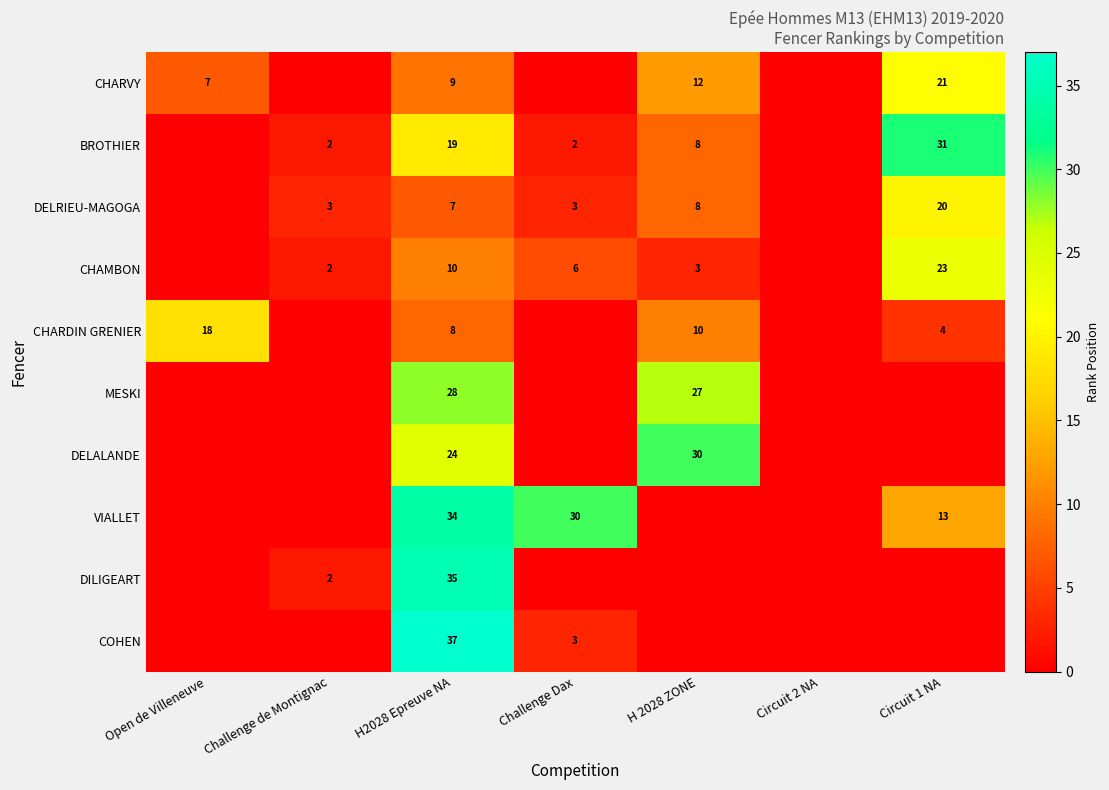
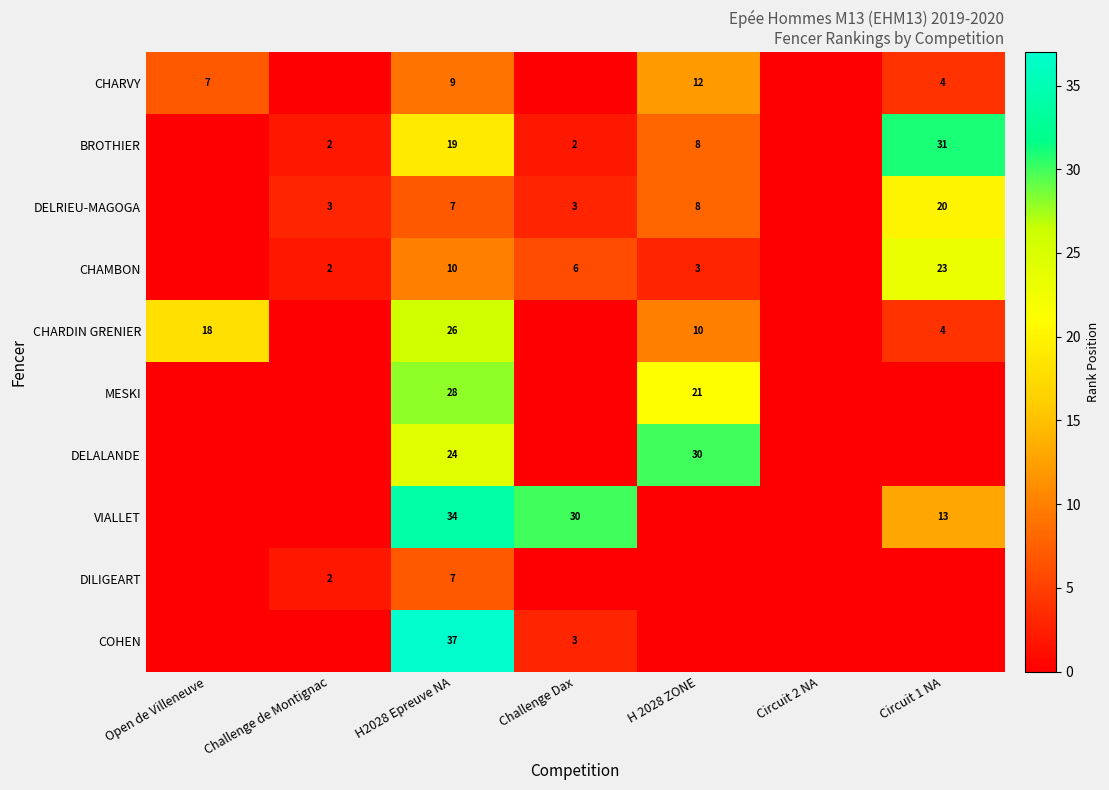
  {
    "CHARVY": {
      "Open de Villeneuve": 7,
      "H2028 Epreuve NA": 9,
      "H 2028 ZONE": 12,
-     "Circuit 1 NA": 21
+     "Circuit 1 NA": 4
    },
    "BROTHIER": {
      "Challenge de Montignac": 2,
      "H2028 Epreuve NA": 19,
      "Challenge Dax": 2,
      "H 2028 ZONE": 8,
      "Circuit 1 NA": 31
    },
    "DELRIEU-MAGOGA": {
      "Challenge de Montignac": 3,
      "H2028 Epreuve NA": 7,
      "Challenge Dax": 3,
      "H 2028 ZONE": 8,
      "Circuit 1 NA": 20
    },
    "CHAMBON": {
      "Challenge de Montignac": 2,
      "H2028 Epreuve NA": 10,
      "Challenge Dax": 6,
      "H 2028 ZONE": 3,
      "Circuit 1 NA": 23
    },
    "CHARDIN GRENIER": {
      "Open de Villeneuve": 18,
-     "H2028 Epreuve NA": 8,
+     "H2028 Epreuve NA": 26,
      "H 2028 ZONE": 10,
      "Circuit 1 NA": 4
    },
    "MESKI": {
      "H2028 Epreuve NA": 28,
-     "H 2028 ZONE": 27
+     "H 2028 ZONE": 21
    },
    "DELALANDE": {
      "H2028 Epreuve NA": 24,
      "H 2028 ZONE": 30
    },
    "VIALLET": {
      "H2028 Epreuve NA": 34,
      "Challenge Dax": 30,
      "Circuit 1 NA": 13
    },
    "DILIGEART": {
      "Challenge de Montignac": 2,
-     "H2028 Epreuve NA": 35
+     "H2028 Epreuve NA": 7
    },
    "COHEN": {
      "H2028 Epreuve NA": 37,
      "Challenge Dax": 3
    }
  }
